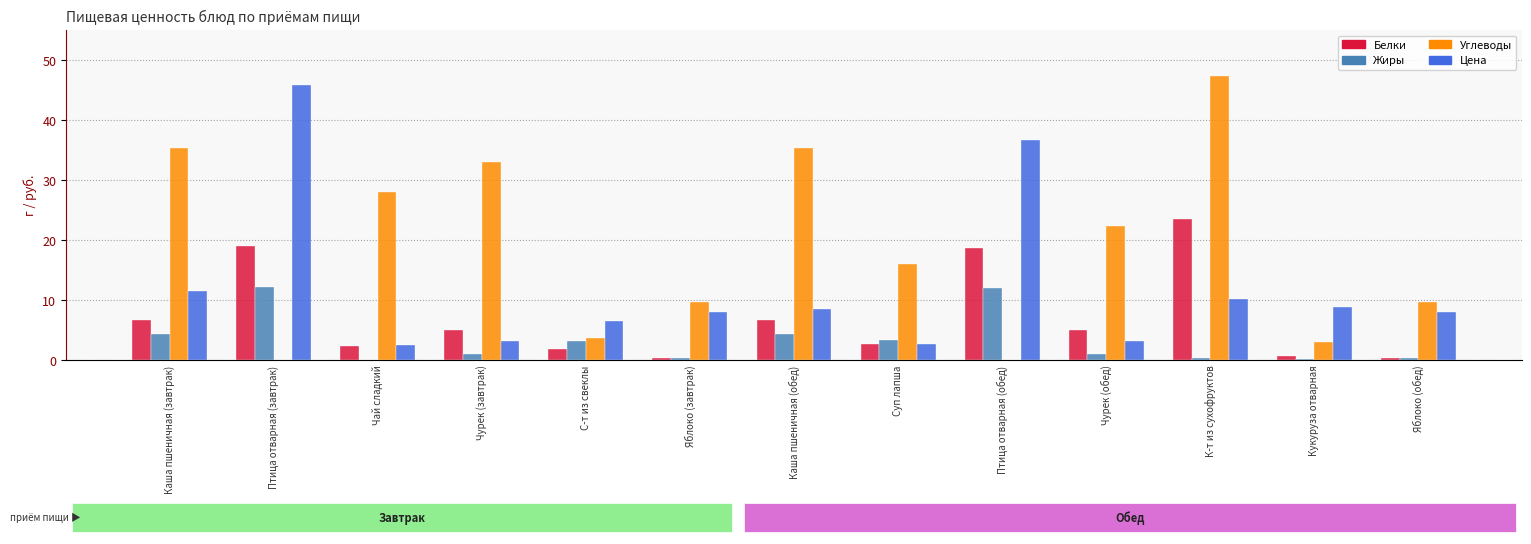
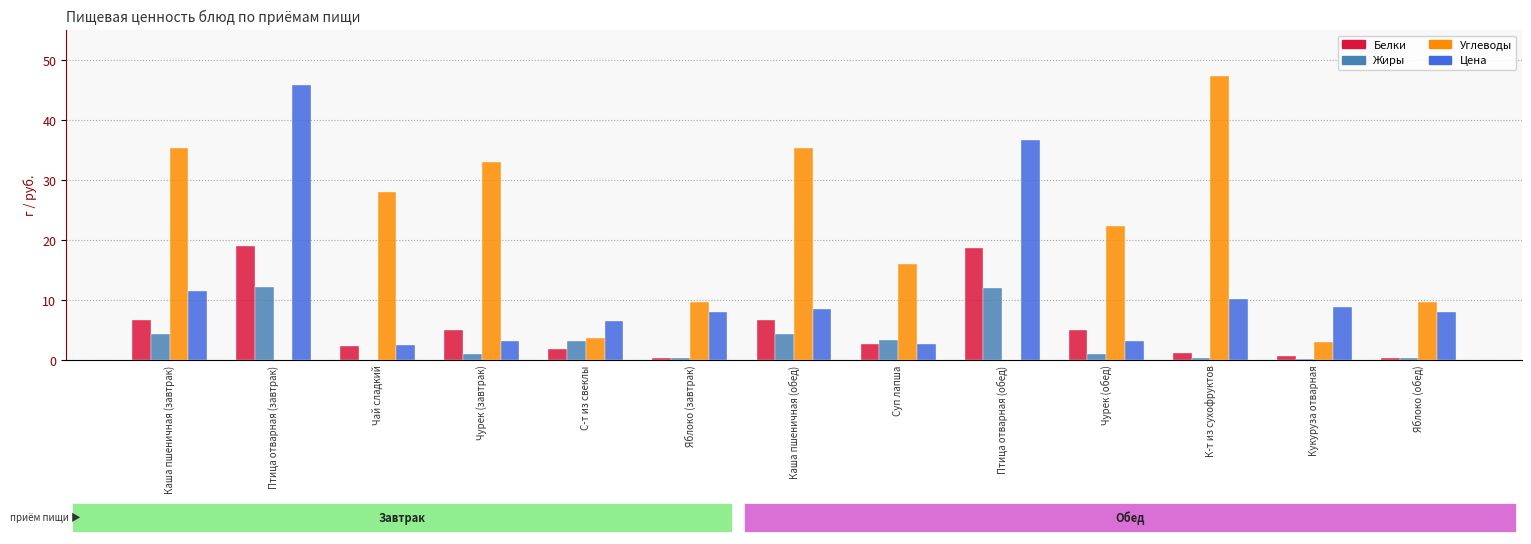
  {
    "Белки": {
      "Каша пшеничная (завтрак)": 7,
      "Птица отварная (завтрак)": 19,
      "Чай сладкий": 2,
      "Чурек (завтрак)": 5,
      "С-т из свеклы": 2,
      "Каша пшеничная (обед)": 7,
      "Суп лапша": 3,
      "Птица отварная (обед)": 19,
      "Чурек (обед)": 5,
-     "К-т из сухофруктов": 23,
+     "К-т из сухофруктов": 1,
      "Кукуруза отварная": 1
    },
    "Углеводы": {
      "Каша пшеничная (завтрак)": 35,
      "Птица отварная (завтрак)": 0,
      "Чай сладкий": 28,
      "Чурек (завтрак)": 33,
      "С-т из свеклы": 4,
      "Яблоко (завтрак)": 10,
      "Каша пшеничная (обед)": 35,
      "Суп лапша": 16,
      "Птица отварная (обед)": 0,
      "Чурек (обед)": 22,
      "К-т из сухофруктов": 47,
      "Кукуруза отварная": 3,
      "Яблоко (обед)": 10
    }
  }
